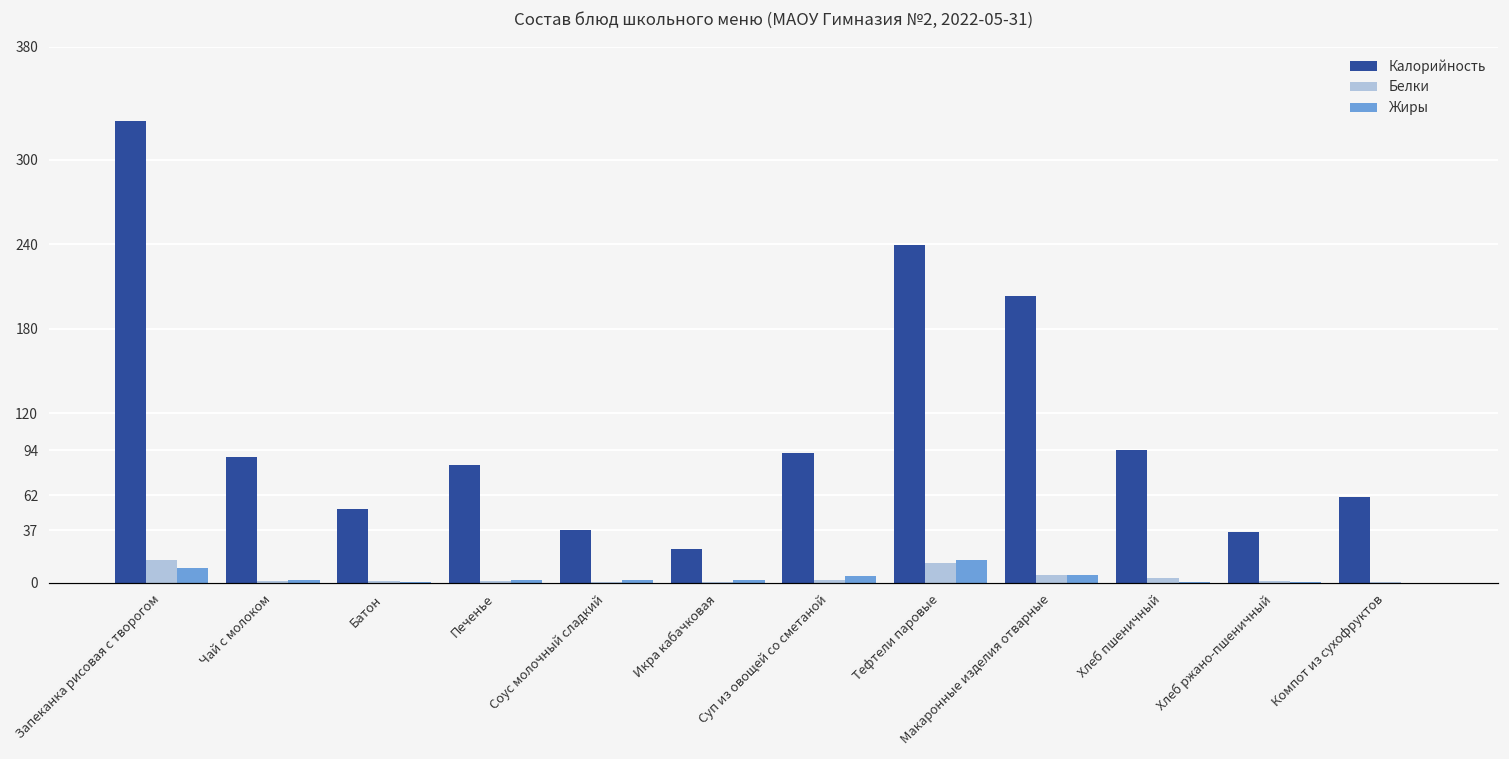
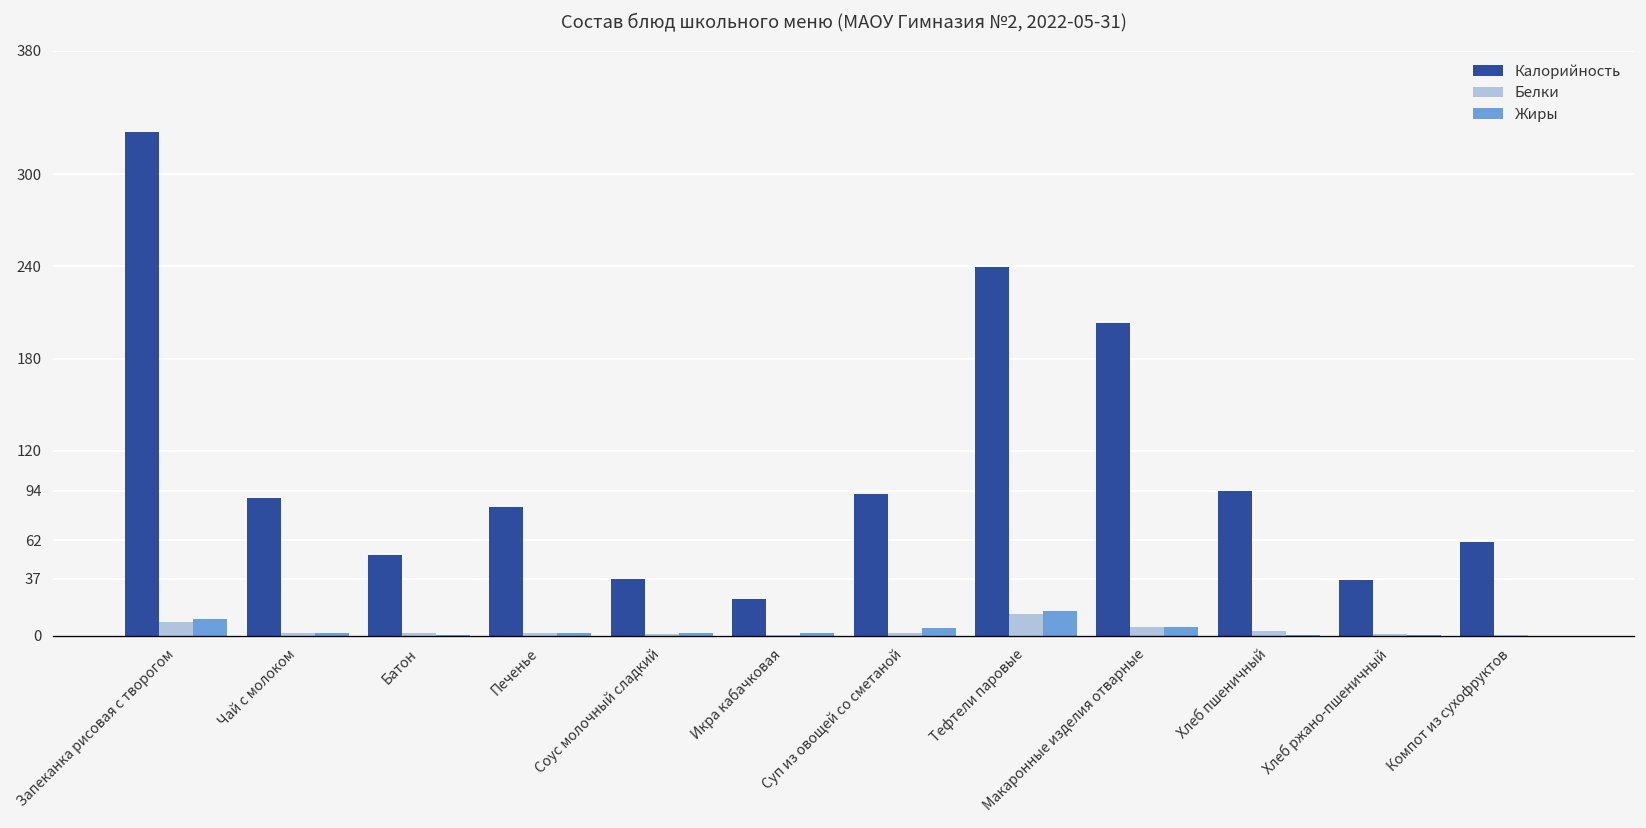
  {
    "Калорийность": {
      "Запеканка рисовая с творогом": 327,
      "Чай с молоком": 89,
      "Батон": 52,
      "Печенье": 83,
      "Соус молочный сладкий": 37,
      "Икра кабачковая": 24,
      "Суп из овощей со сметаной": 92,
      "Тефтели паровые": 239,
      "Макаронные изделия отварные": 203,
      "Хлеб пшеничный": 94,
      "Хлеб ржано-пшеничный": 36,
      "Компот из сухофруктов": 61
    },
    "Белки": {
-     "Запеканка рисовая с творогом": 16,
+     "Запеканка рисовая с творогом": 9,
      "Тефтели паровые": 14,
      "Макаронные изделия отварные": 6,
      "Хлеб пшеничный": 3
    },
    "Жиры": {
      "Запеканка рисовая с творогом": 11,
      "Печенье": 2,
      "Суп из овощей со сметаной": 5,
      "Тефтели паровые": 16,
      "Макаронные изделия отварные": 5,
      "Компот из сухофруктов": 0
    }
  }
